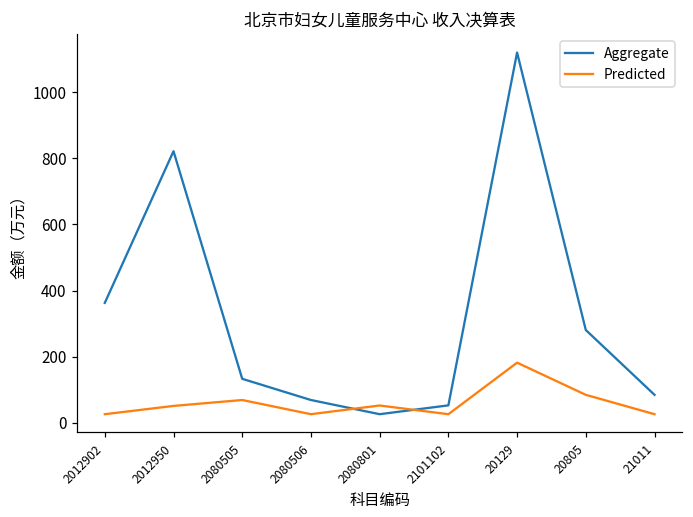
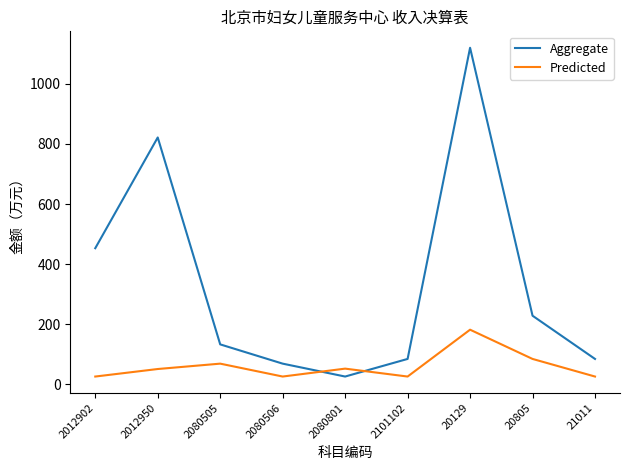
  {
    "Aggregate": {
-     "2012902": 360,
+     "2012902": 450,
      "2012950": 820,
      "2080505": 130,
      "2080506": 70,
      "2080801": 30,
-     "2101102": 50,
+     "2101102": 80,
      "20129": 1120,
-     "20805": 280,
+     "20805": 230,
      "21011": 80
    },
    "Predicted": {
      "2012902": 30,
      "2012950": 50,
      "2080505": 70,
      "2080506": 30,
      "2080801": 50,
      "2101102": 30,
      "20129": 180,
      "20805": 80,
      "21011": 30
    }
  }
